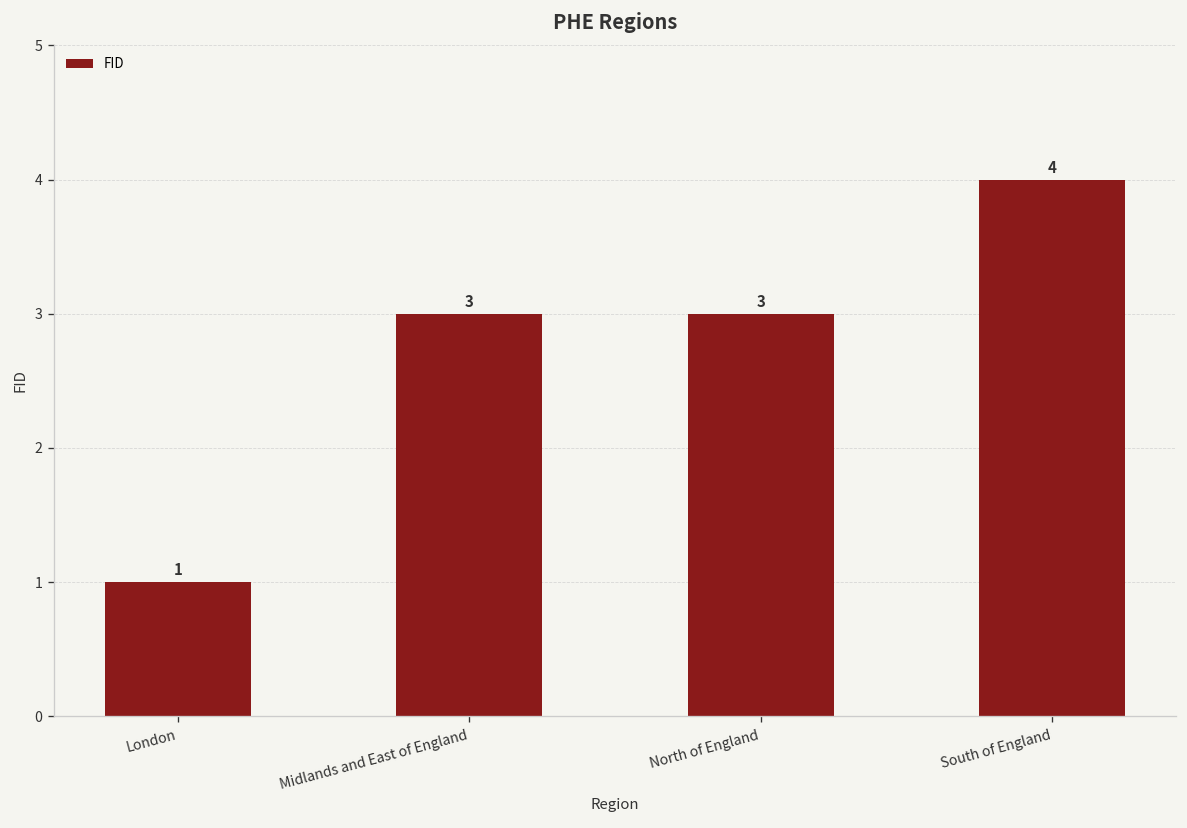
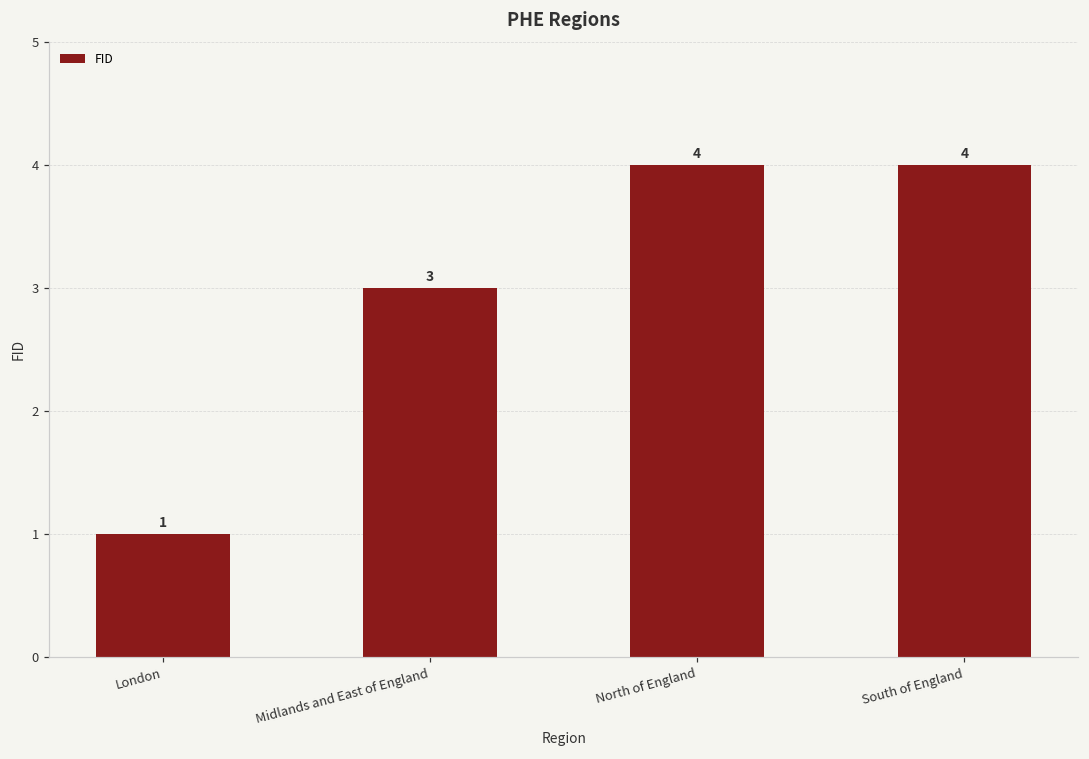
  {
    "London": 1,
    "Midlands and East of England": 3,
-   "North of England": 3,
+   "North of England": 4,
    "South of England": 4
  }
